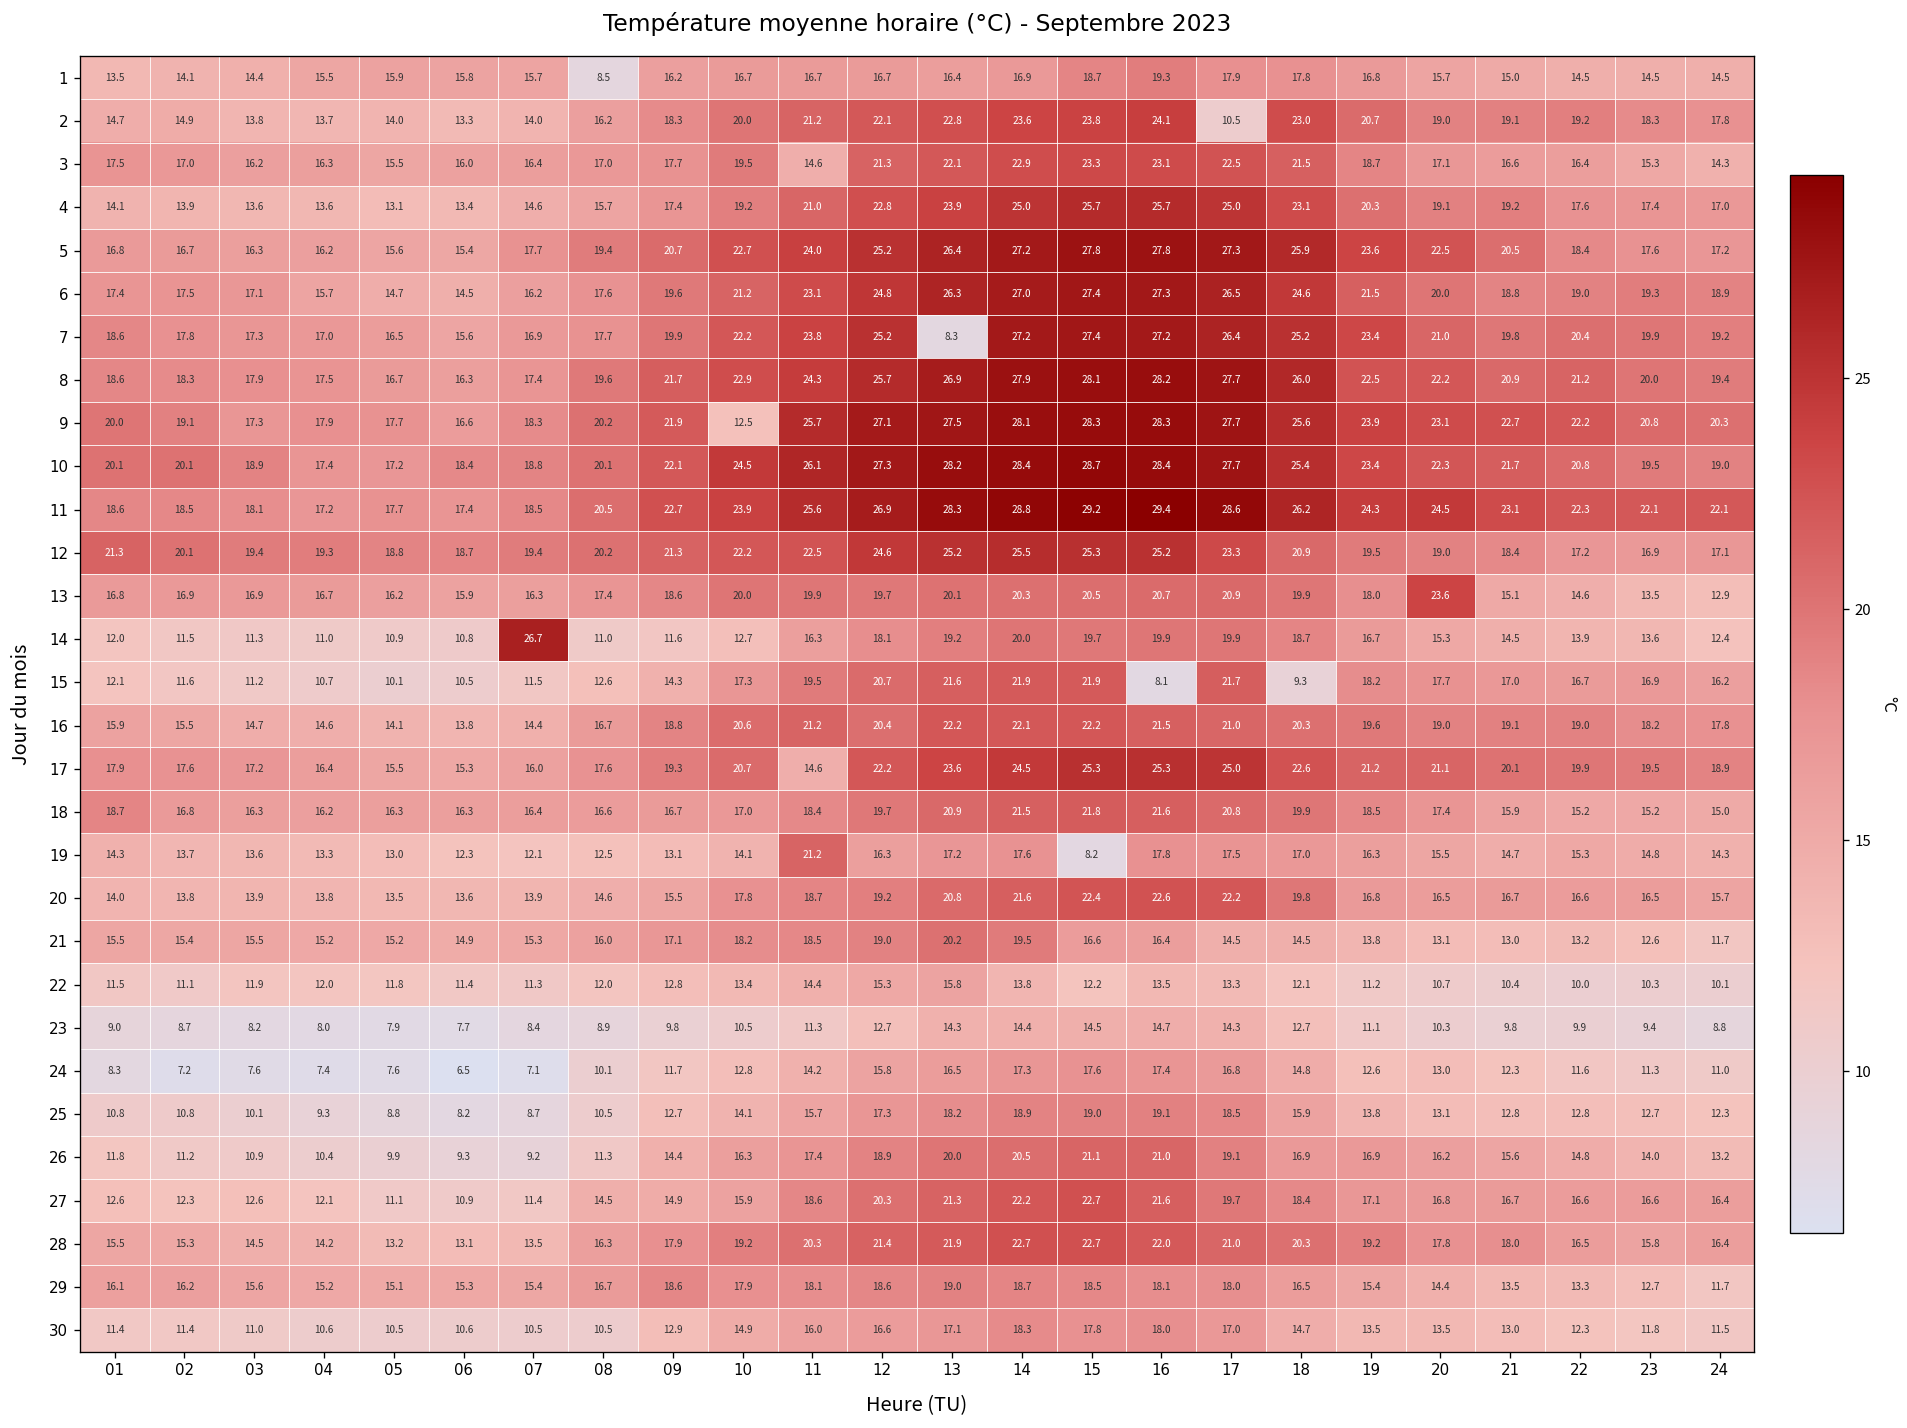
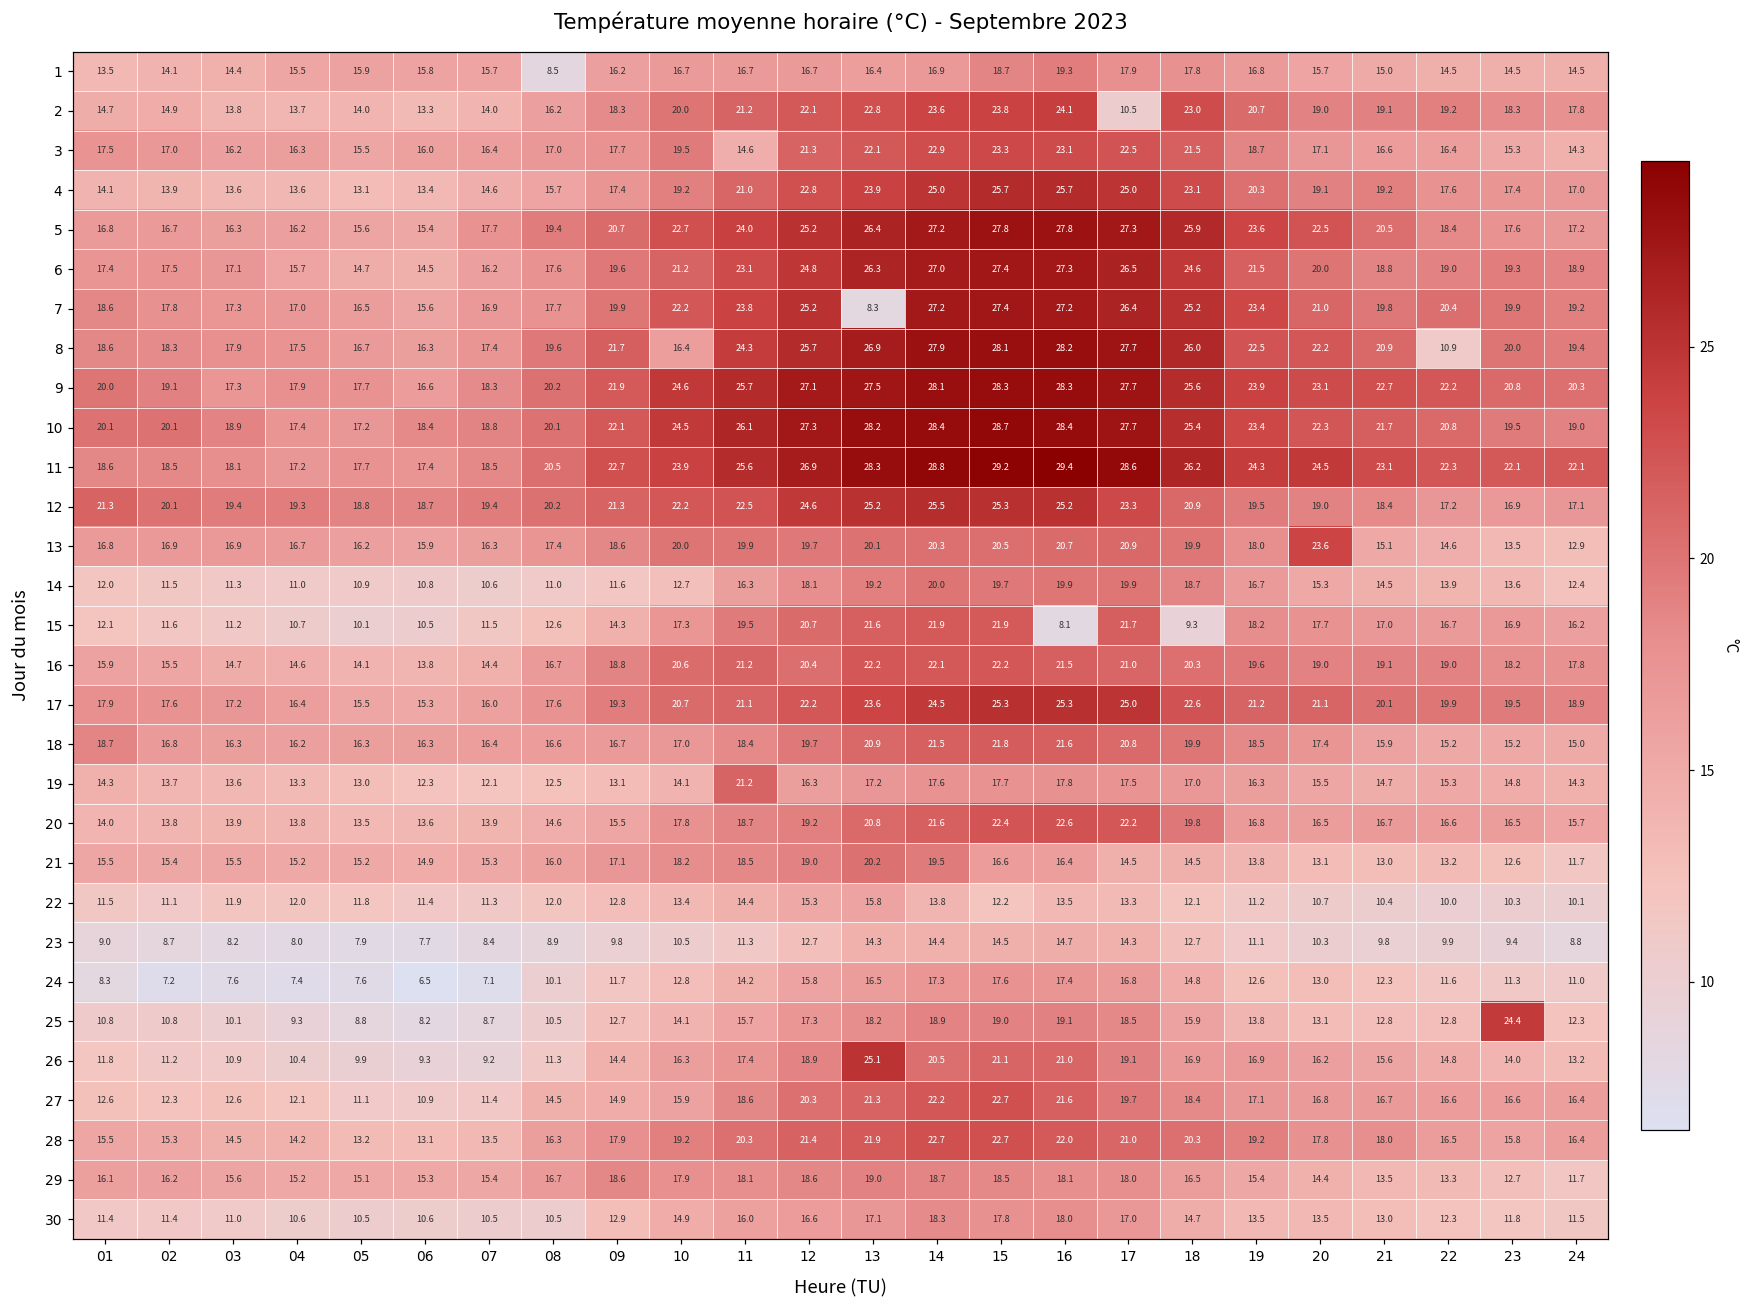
  {
    "8": {
      "01": 18.6,
      "02": 18.3,
      "03": 17.9,
      "04": 17.5,
      "05": 16.7,
      "06": 16.3,
      "07": 17.4,
      "08": 19.6,
      "09": 21.7,
-     "10": 22.9,
+     "10": 16.4,
      "11": 24.3,
      "12": 25.7,
      "13": 26.9,
      "14": 27.9,
      "15": 28.1,
      "16": 28.2,
      "17": 27.7,
      "18": 26.0,
      "19": 22.5,
      "20": 22.2,
      "21": 20.9,
-     "22": 21.2,
+     "22": 10.9,
      "23": 20.0,
      "24": 19.4
    },
    "9": {
      "01": 20.0,
      "02": 19.1,
      "03": 17.3,
      "04": 17.9,
      "05": 17.7,
      "06": 16.6,
      "07": 18.3,
      "08": 20.2,
      "09": 21.9,
-     "10": 12.5,
+     "10": 24.6,
      "11": 25.7,
      "12": 27.1,
      "13": 27.5,
      "14": 28.1,
      "15": 28.3,
      "16": 28.3,
      "17": 27.7,
      "18": 25.6,
      "19": 23.9,
      "20": 23.1,
      "21": 22.7,
      "22": 22.2,
      "23": 20.8,
      "24": 20.3
    },
    "14": {
      "01": 12.0,
      "02": 11.5,
      "03": 11.3,
      "04": 11.0,
      "05": 10.9,
      "06": 10.8,
-     "07": 26.7,
+     "07": 10.6,
      "08": 11.0,
      "09": 11.6,
      "10": 12.7,
      "11": 16.3,
      "12": 18.1,
      "13": 19.2,
      "14": 20.0,
      "15": 19.7,
      "16": 19.9,
      "17": 19.9,
      "18": 18.7,
      "19": 16.7,
      "20": 15.3,
      "21": 14.5,
      "22": 13.9,
      "23": 13.6,
      "24": 12.4
    },
    "17": {
      "01": 17.9,
      "02": 17.6,
      "03": 17.2,
      "04": 16.4,
      "05": 15.5,
      "06": 15.3,
      "07": 16.0,
      "08": 17.6,
      "09": 19.3,
      "10": 20.7,
-     "11": 14.6,
+     "11": 21.1,
      "12": 22.2,
      "13": 23.6,
      "14": 24.5,
      "15": 25.3,
      "16": 25.3,
      "17": 25.0,
      "18": 22.6,
      "19": 21.2,
      "20": 21.1,
      "21": 20.1,
      "22": 19.9,
      "23": 19.5,
      "24": 18.9
    },
    "19": {
      "01": 14.3,
      "02": 13.7,
      "03": 13.6,
      "04": 13.3,
      "05": 13.0,
      "06": 12.3,
      "07": 12.1,
      "08": 12.5,
      "09": 13.1,
      "10": 14.1,
      "11": 21.2,
      "12": 16.3,
      "13": 17.2,
      "14": 17.6,
-     "15": 8.2,
+     "15": 17.7,
      "16": 17.8,
      "17": 17.5,
      "18": 17.0,
      "19": 16.3,
      "20": 15.5,
      "21": 14.7,
      "22": 15.3,
      "23": 14.8,
      "24": 14.3
    },
    "25": {
      "01": 10.8,
      "02": 10.8,
      "03": 10.1,
      "04": 9.3,
      "05": 8.8,
      "06": 8.2,
      "07": 8.7,
      "08": 10.5,
      "09": 12.7,
      "10": 14.1,
      "11": 15.7,
      "12": 17.3,
      "13": 18.2,
      "14": 18.9,
      "15": 19.0,
      "16": 19.1,
      "17": 18.5,
      "18": 15.9,
      "19": 13.8,
      "20": 13.1,
      "21": 12.8,
      "22": 12.8,
-     "23": 12.7,
+     "23": 24.4,
      "24": 12.3
    },
    "26": {
      "01": 11.8,
      "02": 11.2,
      "03": 10.9,
      "04": 10.4,
      "05": 9.9,
      "06": 9.3,
      "07": 9.2,
      "08": 11.3,
      "09": 14.4,
      "10": 16.3,
      "11": 17.4,
      "12": 18.9,
-     "13": 20.0,
+     "13": 25.1,
      "14": 20.5,
      "15": 21.1,
      "16": 21.0,
      "17": 19.1,
      "18": 16.9,
      "19": 16.9,
      "20": 16.2,
      "21": 15.6,
      "22": 14.8,
      "23": 14.0,
      "24": 13.2
    }
  }
